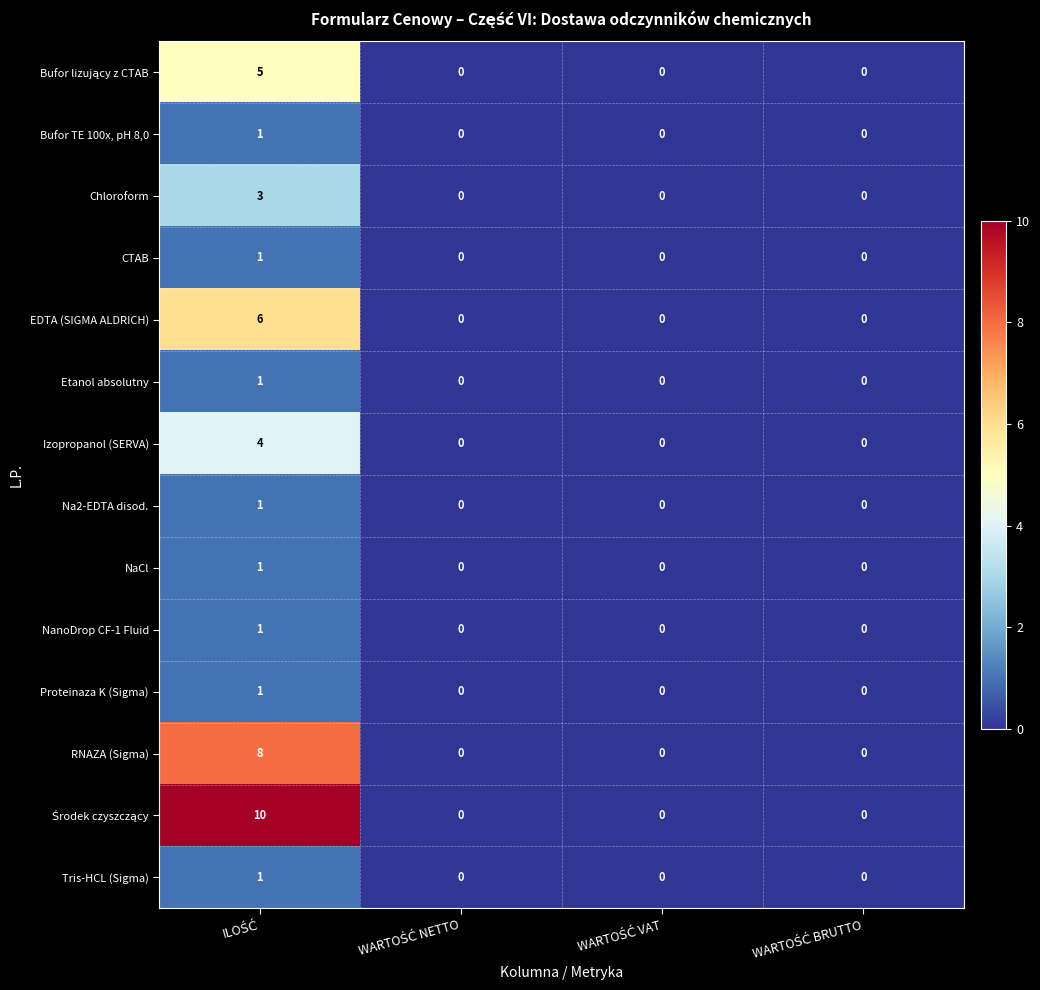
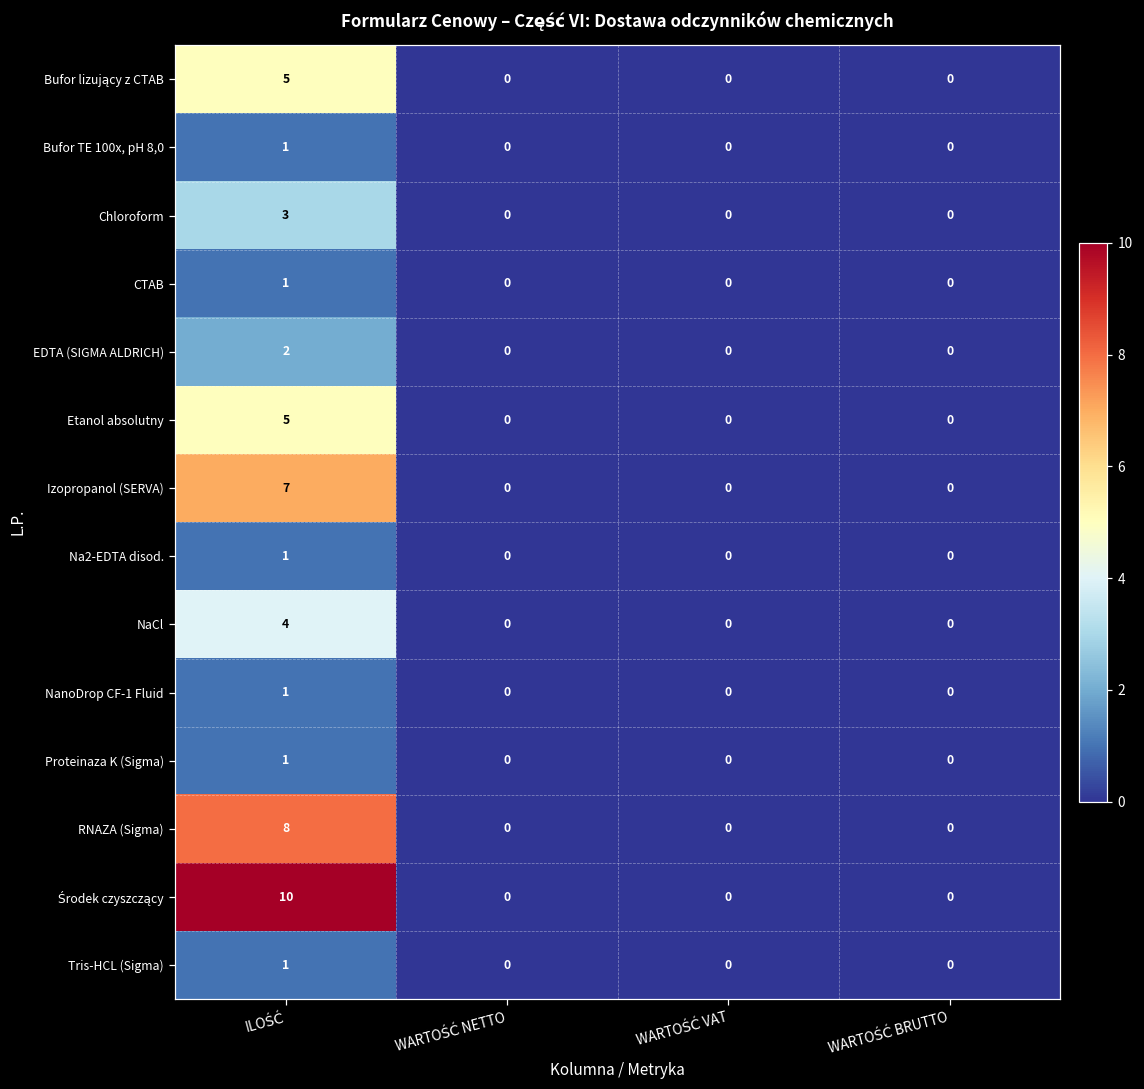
  {
    "Bufor lizujący z CTAB": {
      "ILOŚĆ": 5,
      "WARTOŚĆ NETTO": 0,
      "WARTOŚĆ VAT": 0,
      "WARTOŚĆ BRUTTO": 0
    },
    "Bufor TE 100x, pH 8,0": {
      "ILOŚĆ": 1,
      "WARTOŚĆ NETTO": 0,
      "WARTOŚĆ VAT": 0,
      "WARTOŚĆ BRUTTO": 0
    },
    "Chloroform": {
      "ILOŚĆ": 3,
      "WARTOŚĆ NETTO": 0,
      "WARTOŚĆ VAT": 0,
      "WARTOŚĆ BRUTTO": 0
    },
    "CTAB": {
      "ILOŚĆ": 1,
      "WARTOŚĆ NETTO": 0,
      "WARTOŚĆ VAT": 0,
      "WARTOŚĆ BRUTTO": 0
    },
    "EDTA (SIGMA ALDRICH)": {
-     "ILOŚĆ": 6,
+     "ILOŚĆ": 2,
      "WARTOŚĆ NETTO": 0,
      "WARTOŚĆ VAT": 0,
      "WARTOŚĆ BRUTTO": 0
    },
    "Etanol absolutny": {
-     "ILOŚĆ": 1,
+     "ILOŚĆ": 5,
      "WARTOŚĆ NETTO": 0,
      "WARTOŚĆ VAT": 0,
      "WARTOŚĆ BRUTTO": 0
    },
    "Izopropanol (SERVA)": {
-     "ILOŚĆ": 4,
+     "ILOŚĆ": 7,
      "WARTOŚĆ NETTO": 0,
      "WARTOŚĆ VAT": 0,
      "WARTOŚĆ BRUTTO": 0
    },
    "Na2-EDTA disod.": {
      "ILOŚĆ": 1,
      "WARTOŚĆ NETTO": 0,
      "WARTOŚĆ VAT": 0,
      "WARTOŚĆ BRUTTO": 0
    },
    "NaCl": {
-     "ILOŚĆ": 1,
+     "ILOŚĆ": 4,
      "WARTOŚĆ NETTO": 0,
      "WARTOŚĆ VAT": 0,
      "WARTOŚĆ BRUTTO": 0
    },
    "NanoDrop CF-1 Fluid": {
      "ILOŚĆ": 1,
      "WARTOŚĆ NETTO": 0,
      "WARTOŚĆ VAT": 0,
      "WARTOŚĆ BRUTTO": 0
    },
    "Proteinaza K (Sigma)": {
      "ILOŚĆ": 1,
      "WARTOŚĆ NETTO": 0,
      "WARTOŚĆ VAT": 0,
      "WARTOŚĆ BRUTTO": 0
    },
    "RNAZA (Sigma)": {
      "ILOŚĆ": 8,
      "WARTOŚĆ NETTO": 0,
      "WARTOŚĆ VAT": 0,
      "WARTOŚĆ BRUTTO": 0
    },
    "Środek czyszczący": {
      "ILOŚĆ": 10,
      "WARTOŚĆ NETTO": 0,
      "WARTOŚĆ VAT": 0,
      "WARTOŚĆ BRUTTO": 0
    },
    "Tris-HCL (Sigma)": {
      "ILOŚĆ": 1,
      "WARTOŚĆ NETTO": 0,
      "WARTOŚĆ VAT": 0,
      "WARTOŚĆ BRUTTO": 0
    }
  }
